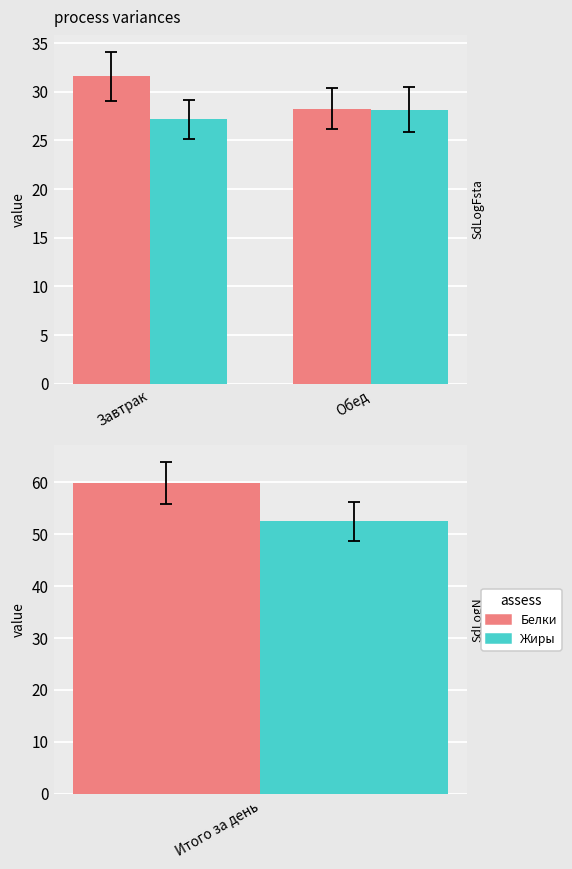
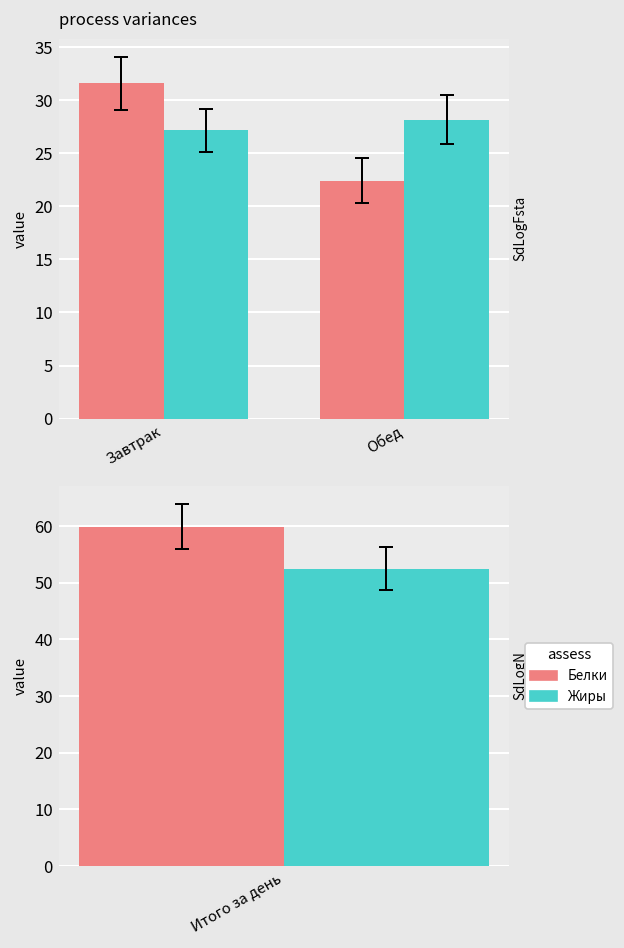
  {
    "process variances": {
      "Белки": {
        "Завтрак": 32,
-       "Обед": 28
+       "Обед": 22
      },
      "Жиры": {
        "Завтрак": 27,
        "Обед": 28
      }
    }
  }
